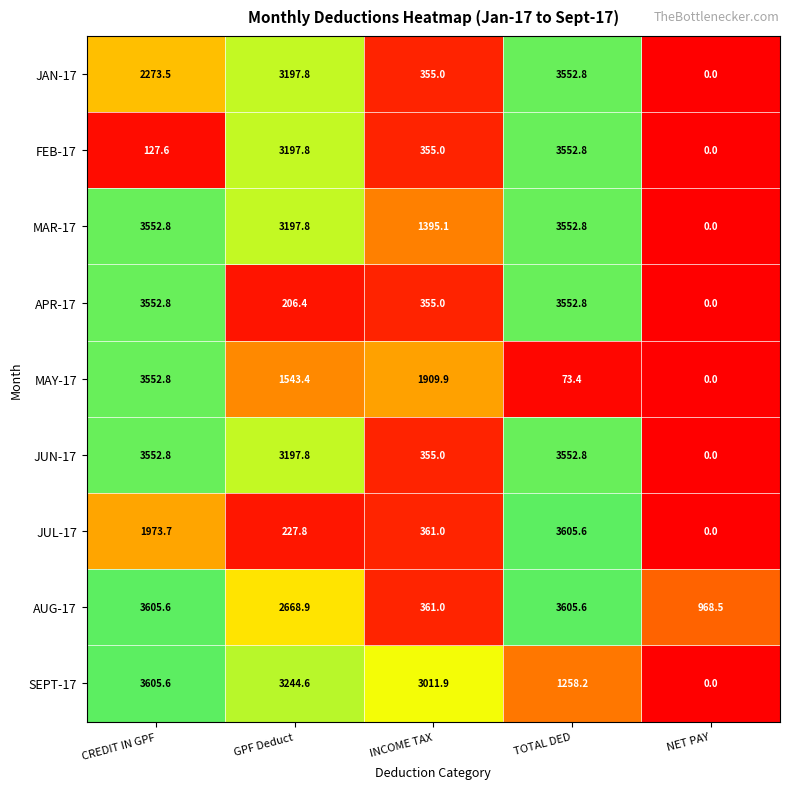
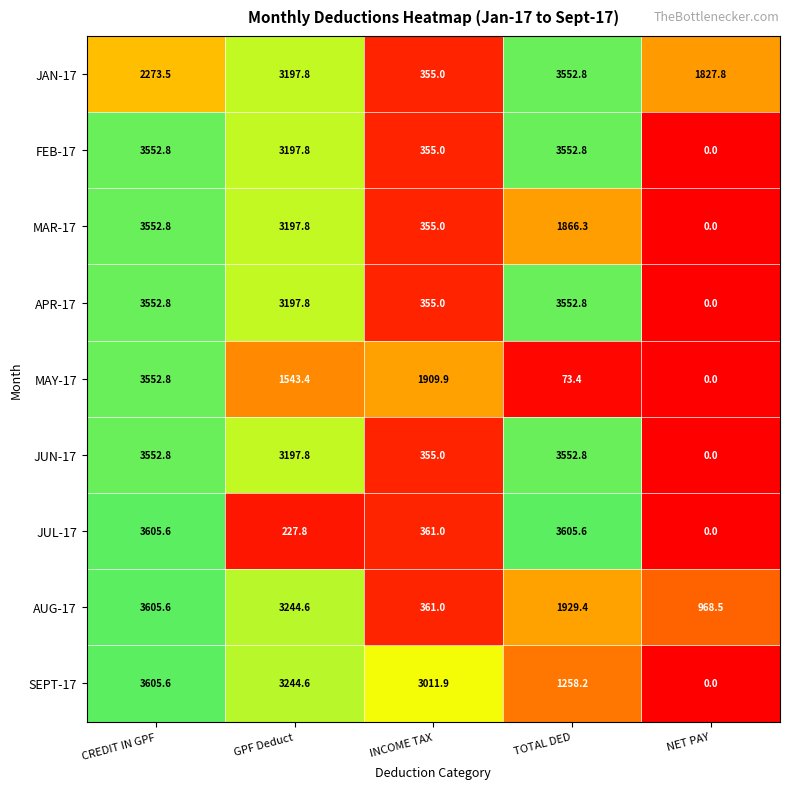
  {
    "JAN-17": {
      "CREDIT IN GPF": 2273.5,
      "GPF Deduct": 3197.8,
      "INCOME TAX": 355.0,
      "TOTAL DED": 3552.8,
-     "NET PAY": 0.0
+     "NET PAY": 1827.8
    },
    "FEB-17": {
-     "CREDIT IN GPF": 127.6,
+     "CREDIT IN GPF": 3552.8,
      "GPF Deduct": 3197.8,
      "INCOME TAX": 355.0,
      "TOTAL DED": 3552.8,
      "NET PAY": 0.0
    },
    "MAR-17": {
      "CREDIT IN GPF": 3552.8,
      "GPF Deduct": 3197.8,
-     "INCOME TAX": 1395.1,
-     "TOTAL DED": 3552.8,
+     "INCOME TAX": 355.0,
+     "TOTAL DED": 1866.3,
      "NET PAY": 0.0
    },
    "APR-17": {
      "CREDIT IN GPF": 3552.8,
-     "GPF Deduct": 206.4,
+     "GPF Deduct": 3197.8,
      "INCOME TAX": 355.0,
      "TOTAL DED": 3552.8,
      "NET PAY": 0.0
    },
    "MAY-17": {
      "CREDIT IN GPF": 3552.8,
      "GPF Deduct": 1543.4,
      "INCOME TAX": 1909.9,
      "TOTAL DED": 73.4,
      "NET PAY": 0.0
    },
    "JUN-17": {
      "CREDIT IN GPF": 3552.8,
      "GPF Deduct": 3197.8,
      "INCOME TAX": 355.0,
      "TOTAL DED": 3552.8,
      "NET PAY": 0.0
    },
    "JUL-17": {
-     "CREDIT IN GPF": 1973.7,
+     "CREDIT IN GPF": 3605.6,
      "GPF Deduct": 227.8,
      "INCOME TAX": 361.0,
      "TOTAL DED": 3605.6,
      "NET PAY": 0.0
    },
    "AUG-17": {
      "CREDIT IN GPF": 3605.6,
-     "GPF Deduct": 2668.9,
+     "GPF Deduct": 3244.6,
      "INCOME TAX": 361.0,
-     "TOTAL DED": 3605.6,
+     "TOTAL DED": 1929.4,
      "NET PAY": 968.5
    },
    "SEPT-17": {
      "CREDIT IN GPF": 3605.6,
      "GPF Deduct": 3244.6,
      "INCOME TAX": 3011.9,
      "TOTAL DED": 1258.2,
      "NET PAY": 0.0
    }
  }
